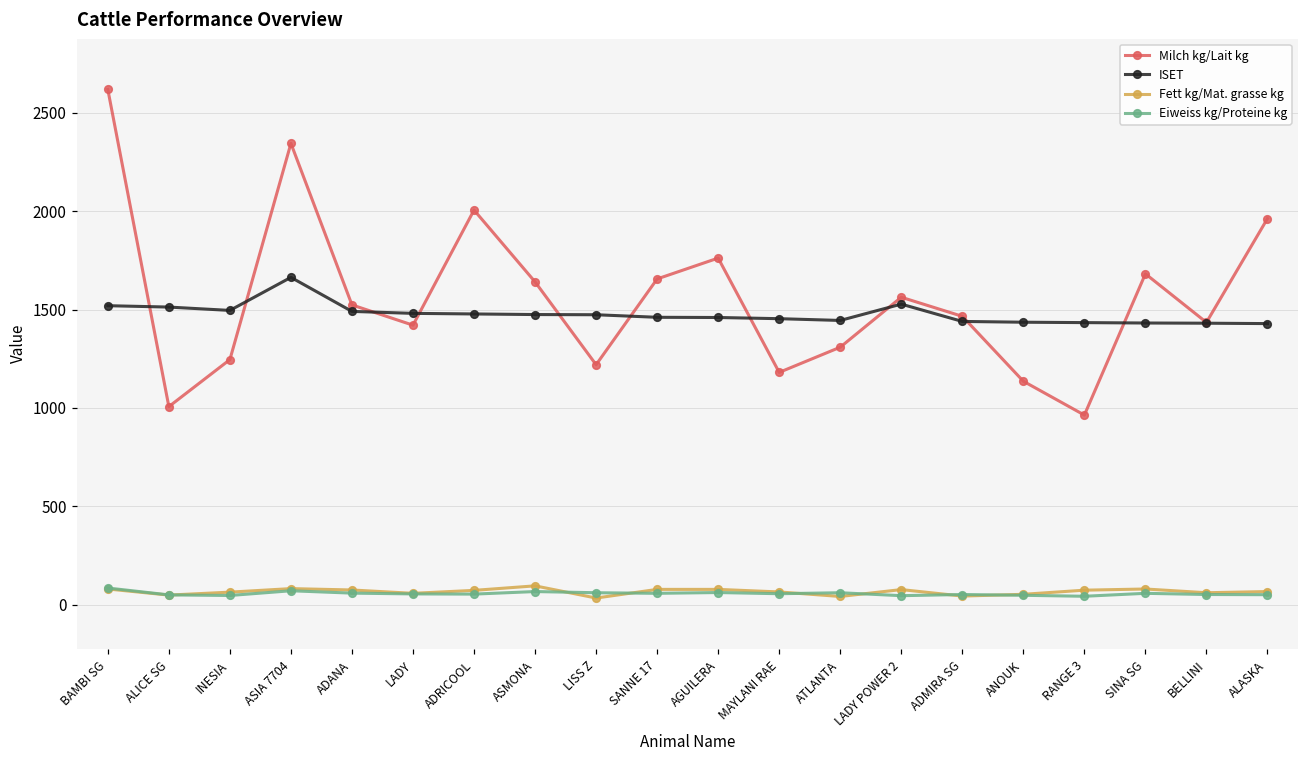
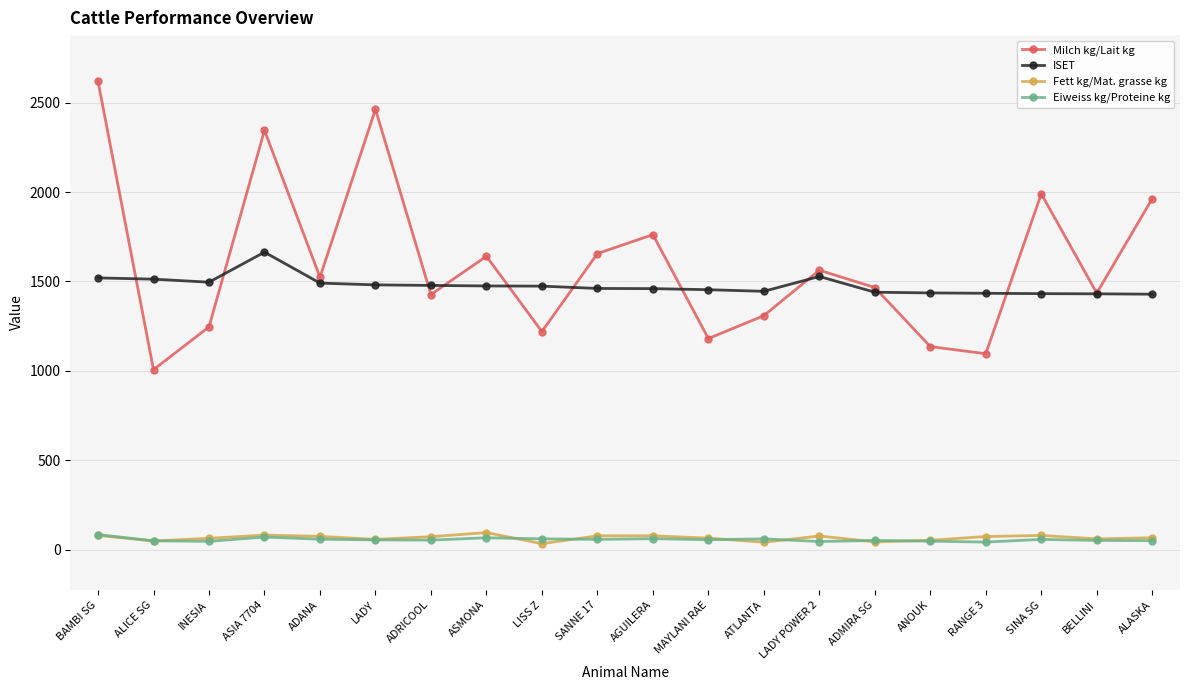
  {
    "Milch kg/Lait kg": {
      "BAMBI SG": 2620,
      "ALICE SG": 1010,
      "INESIA": 1250,
      "ASIA 7704": 2350,
      "ADANA": 1520,
-     "LADY": 1420,
-     "ADRICOOL": 2010,
+     "LADY": 2460,
+     "ADRICOOL": 1430,
      "ASMONA": 1640,
      "LISS Z": 1220,
      "SANNE 17": 1660,
      "AGUILERA": 1760,
      "MAYLANI RAE": 1180,
      "ATLANTA": 1310,
      "LADY POWER 2": 1560,
      "ADMIRA SG": 1470,
      "ANOUK": 1140,
-     "RANGE 3": 960,
-     "SINA SG": 1680,
+     "RANGE 3": 1100,
+     "SINA SG": 1990,
      "ALASKA": 1960
    },
    "ISET": {
      "BAMBI SG": 1520,
      "ALICE SG": 1510,
      "INESIA": 1500,
      "ASIA 7704": 1660,
      "ADANA": 1490,
      "LADY": 1480,
      "ADRICOOL": 1480,
      "ASMONA": 1480,
      "LISS Z": 1470,
      "SANNE 17": 1460,
      "AGUILERA": 1460,
      "MAYLANI RAE": 1450,
      "ATLANTA": 1450,
      "LADY POWER 2": 1530,
      "ADMIRA SG": 1440,
      "ANOUK": 1440,
      "RANGE 3": 1430,
      "SINA SG": 1430,
      "ALASKA": 1430
    },
    "Fett kg/Mat. grasse kg": {
      "INESIA": 60,
      "ADANA": 80,
      "ADRICOOL": 70,
      "ASMONA": 100,
      "LISS Z": 30,
      "SANNE 17": 80,
      "AGUILERA": 80,
      "ATLANTA": 40,
      "LADY POWER 2": 80,
      "RANGE 3": 70,
      "SINA SG": 80,
      "ALASKA": 70
    },
    "Eiweiss kg/Proteine kg": {
      "INESIA": 50,
      "ADANA": 60,
      "ADRICOOL": 50,
      "ASMONA": 70,
      "LISS Z": 60,
      "SANNE 17": 60,
      "AGUILERA": 60,
      "ATLANTA": 60,
      "LADY POWER 2": 50,
      "RANGE 3": 40,
      "SINA SG": 60,
      "ALASKA": 50
    }
  }
